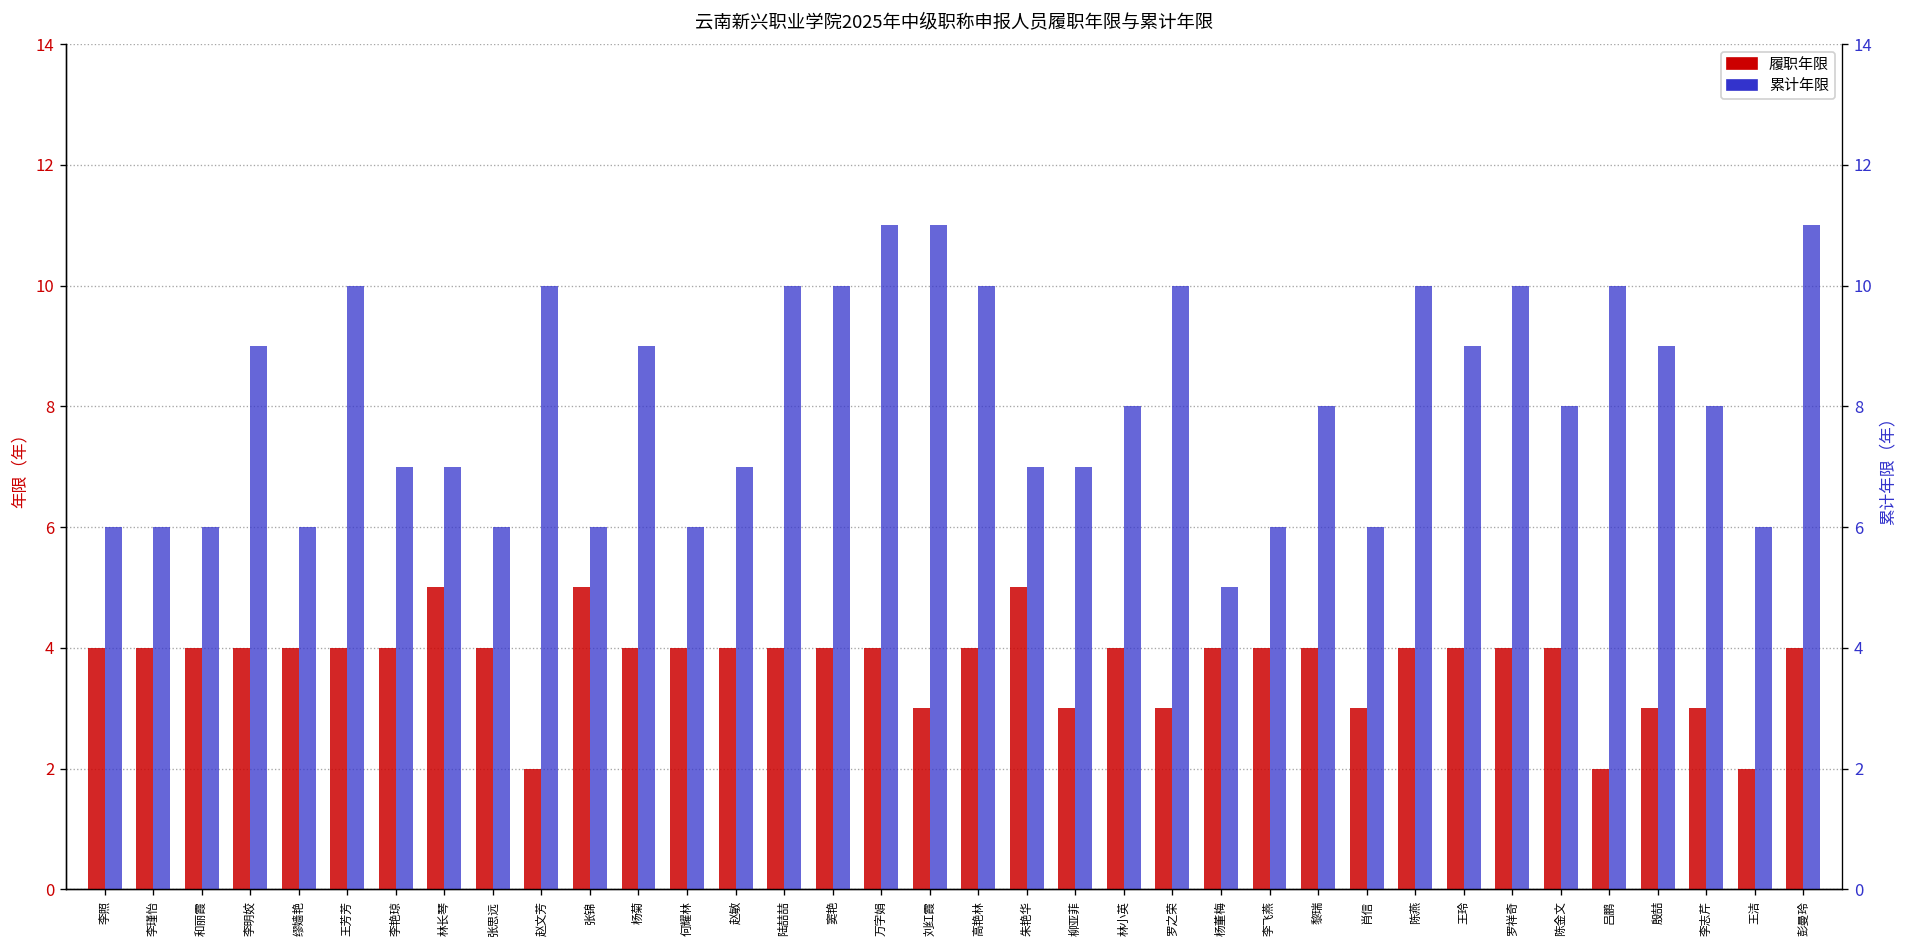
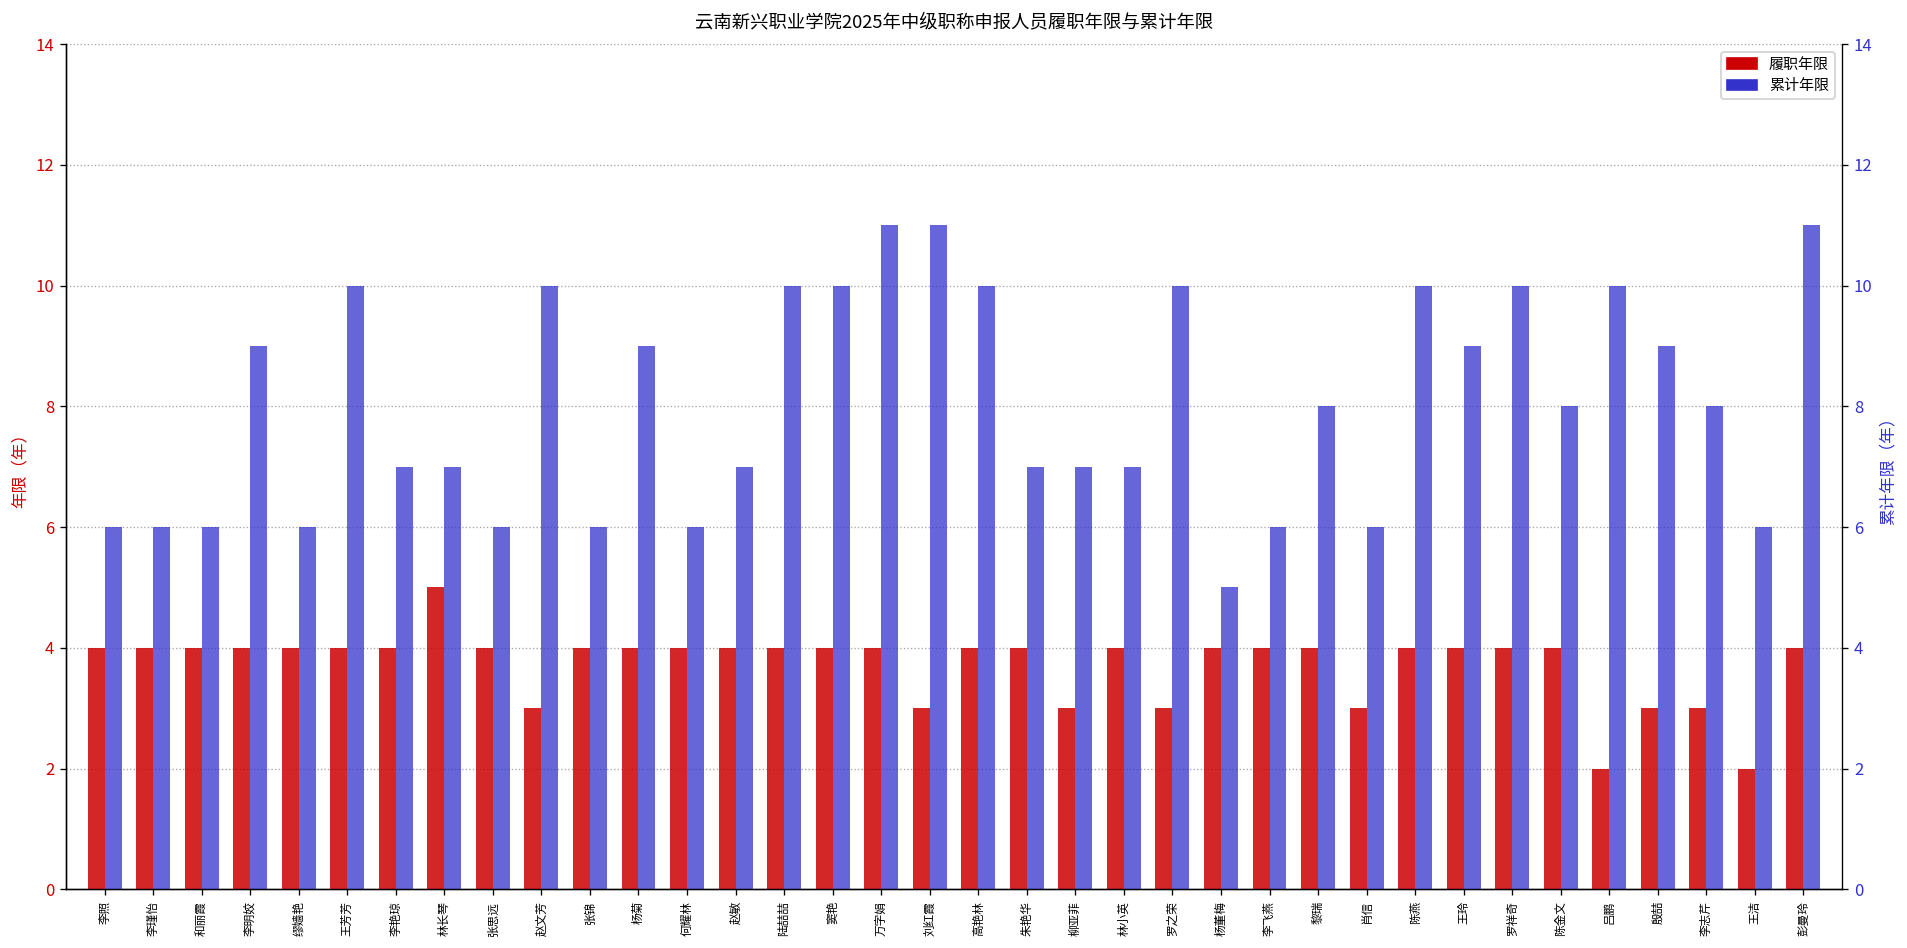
  {
    "履职年限": {
      "李照": 4,
      "李瑾怡": 4,
      "和丽霞": 4,
      "李明姣": 4,
      "缪嫱艳": 4,
      "王芳芳": 4,
      "李艳琼": 4,
      "林长琴": 5,
      "张思远": 4,
-     "赵文芳": 2,
-     "张锦": 5,
+     "赵文芳": 3,
+     "张锦": 4,
      "杨菊": 4,
      "何耀林": 4,
      "赵敏": 4,
      "陆喆喆": 4,
      "窦艳": 4,
      "万字娟": 4,
      "刘红霞": 3,
      "高艳林": 4,
-     "朱艳华": 5,
+     "朱艳华": 4,
      "柳亚菲": 3,
      "林小英": 4,
      "罗之荣": 3,
      "杨董梅": 4,
      "李飞燕": 4,
      "黎瑞": 4,
      "肖信": 3,
      "陈燕": 4,
      "王玲": 4,
      "罗祥奇": 4,
      "陈金文": 4,
      "吕鹏": 2,
      "殷喆": 3,
      "李志芹": 3,
      "王洁": 2,
      "彭曼玲": 4
    },
    "累计年限": {
      "李照": 6,
      "李瑾怡": 6,
      "和丽霞": 6,
      "李明姣": 9,
      "缪嫱艳": 6,
      "王芳芳": 10,
      "李艳琼": 7,
      "林长琴": 7,
      "张思远": 6,
      "赵文芳": 10,
      "张锦": 6,
      "杨菊": 9,
      "何耀林": 6,
      "赵敏": 7,
      "陆喆喆": 10,
      "窦艳": 10,
      "万字娟": 11,
      "刘红霞": 11,
      "高艳林": 10,
      "朱艳华": 7,
      "柳亚菲": 7,
-     "林小英": 8,
+     "林小英": 7,
      "罗之荣": 10,
      "杨董梅": 5,
      "李飞燕": 6,
      "黎瑞": 8,
      "肖信": 6,
      "陈燕": 10,
      "王玲": 9,
      "罗祥奇": 10,
      "陈金文": 8,
      "吕鹏": 10,
      "殷喆": 9,
      "李志芹": 8,
      "王洁": 6,
      "彭曼玲": 11
    }
  }
